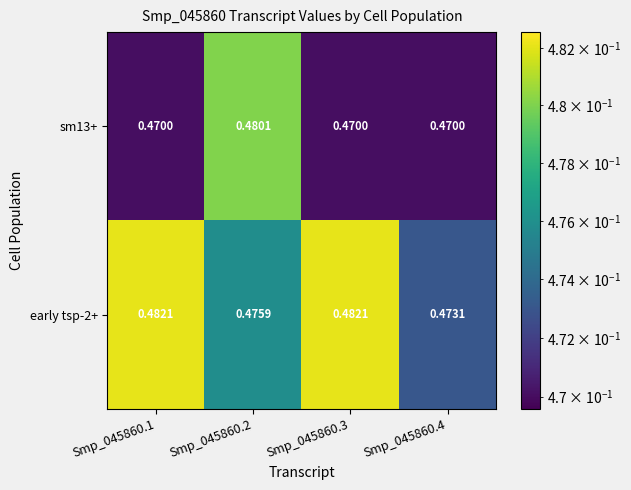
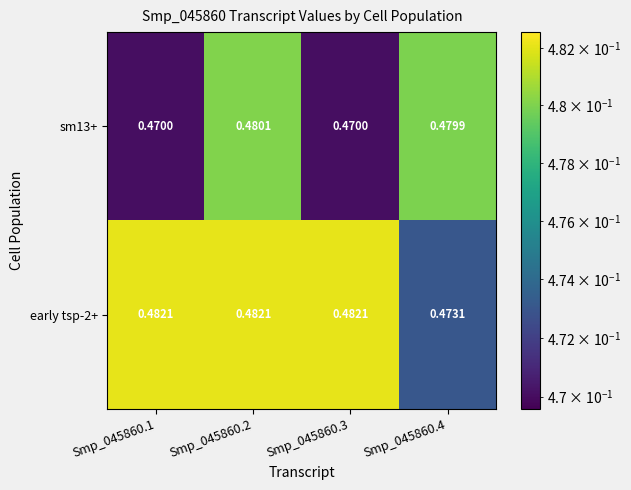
  {
    "sm13+": {
      "Smp_045860.1": 0.4700,
      "Smp_045860.2": 0.4801,
      "Smp_045860.3": 0.4700,
-     "Smp_045860.4": 0.4700
+     "Smp_045860.4": 0.4799
    },
    "early tsp-2+": {
      "Smp_045860.1": 0.4821,
-     "Smp_045860.2": 0.4759,
+     "Smp_045860.2": 0.4821,
      "Smp_045860.3": 0.4821,
      "Smp_045860.4": 0.4731
    }
  }
